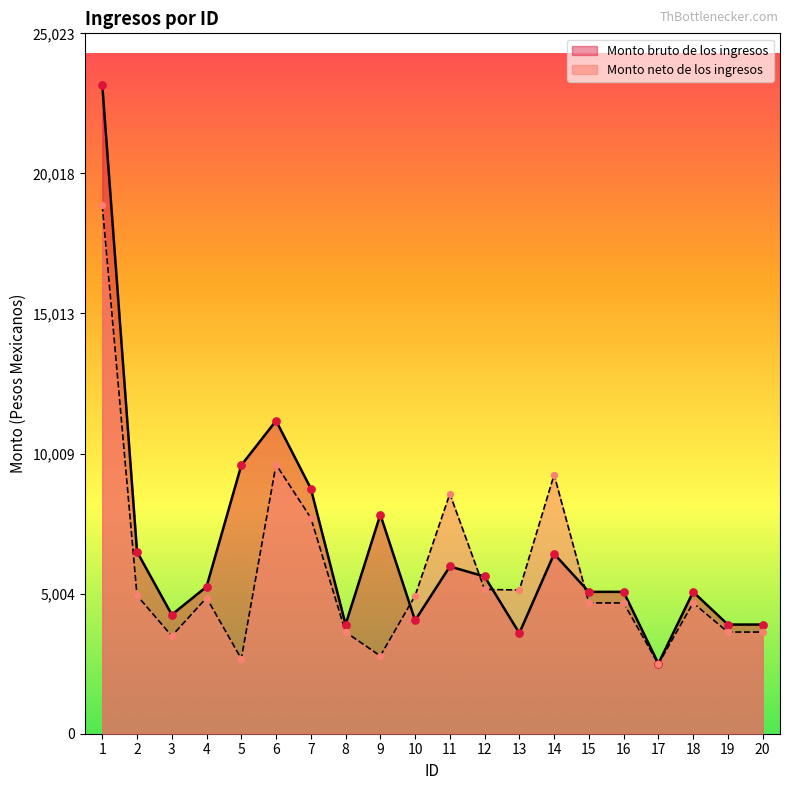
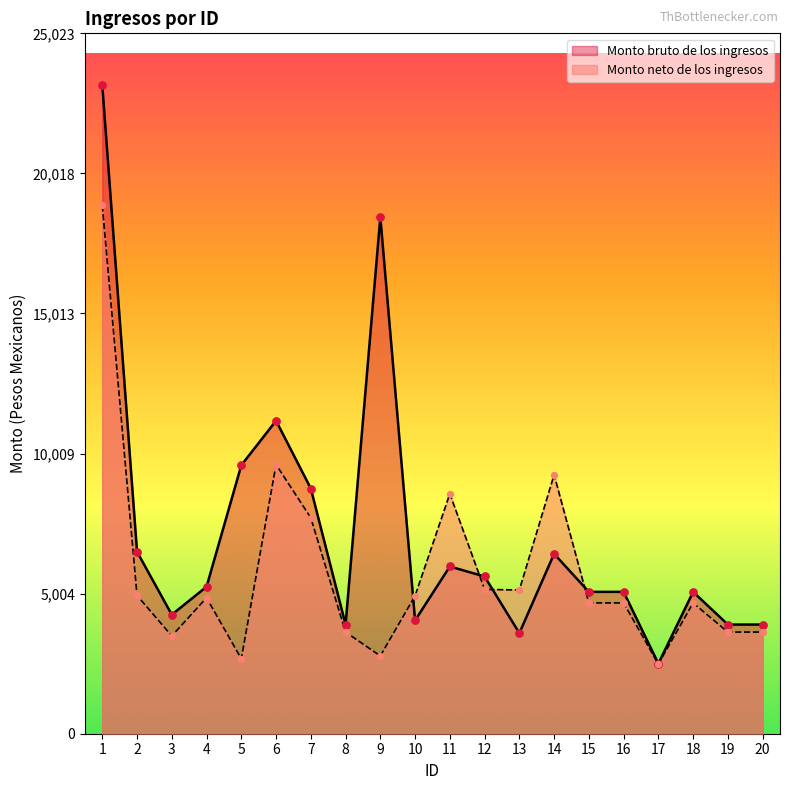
  {
    "Monto bruto de los ingresos": {
      "1": "23,200",
      "2": "6,500",
      "3": "4,300",
      "4": "5,300",
      "5": "9,600",
      "6": "11,200",
      "7": "8,800",
      "8": "3,900",
-     "9": "7,800",
+     "9": "18,500",
      "10": "4,000",
      "11": "6,000",
      "12": "5,600",
      "13": "3,600",
      "14": "6,400",
      "15": "5,100",
      "16": "5,100",
      "18": "5,100",
      "19": "3,900",
      "20": "3,900"
    },
    "Monto neto de los ingresos": {
      "1": "18,900",
      "2": "4,900",
      "3": "3,500",
      "4": "4,900",
      "5": "2,700",
      "6": "9,600",
      "7": "7,700",
      "8": "3,600",
      "9": "2,800",
      "10": "4,900",
      "11": "8,600",
      "12": "5,200",
      "13": "5,100",
      "14": "9,300",
      "15": "4,700",
      "16": "4,700",
      "18": "4,700",
      "19": "3,600",
      "20": "3,600"
    }
  }
